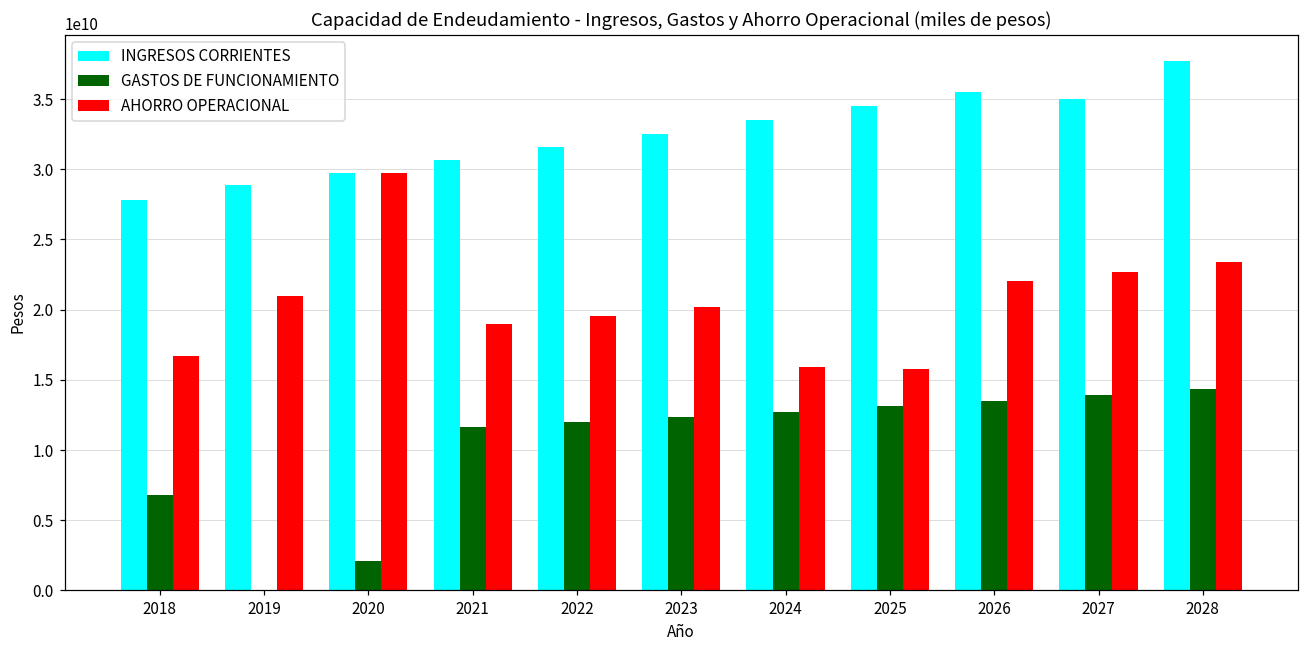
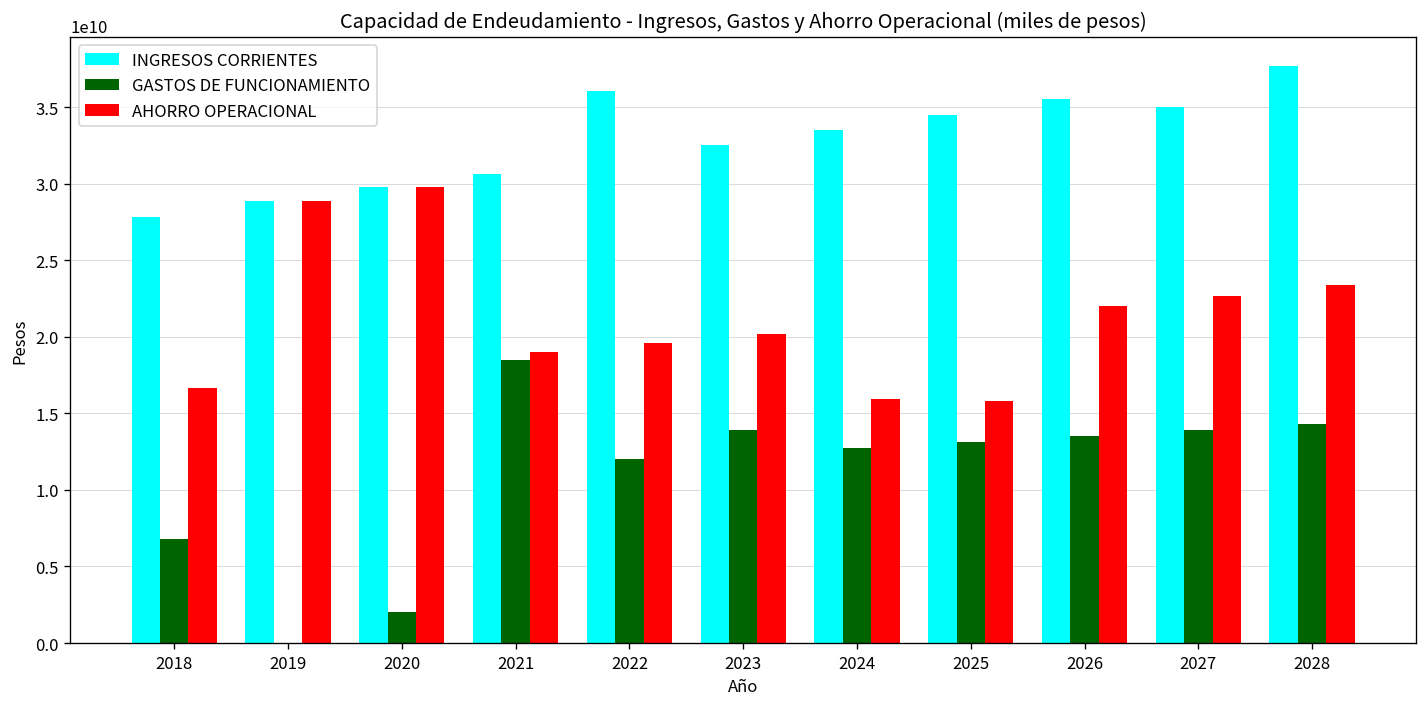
  {
    "INGRESOS CORRIENTES": {
      "2018": 27800000000,
      "2019": 28900000000,
      "2020": 29800000000,
      "2021": 30700000000,
-     "2022": 31600000000,
+     "2022": 36000000000,
      "2023": 32500000000,
      "2024": 33500000000,
      "2025": 34500000000,
      "2026": 35500000000,
      "2027": 35000000000,
      "2028": 37700000000
    },
    "GASTOS DE FUNCIONAMIENTO": {
      "2018": 6800000000,
      "2020": 2100000000,
-     "2021": 11600000000,
+     "2021": 18500000000,
      "2022": 12000000000,
-     "2023": 12400000000,
+     "2023": 13900000000,
      "2024": 12700000000,
      "2025": 13100000000,
      "2026": 13500000000,
      "2027": 13900000000,
      "2028": 14300000000
    },
    "AHORRO OPERACIONAL": {
      "2018": 16700000000,
-     "2019": 21000000000,
+     "2019": 28900000000,
      "2020": 29700000000,
      "2021": 19000000000,
      "2022": 19600000000,
      "2023": 20200000000,
      "2024": 15900000000,
      "2025": 15800000000,
      "2026": 22000000000,
      "2027": 22700000000,
      "2028": 23400000000
    }
  }
